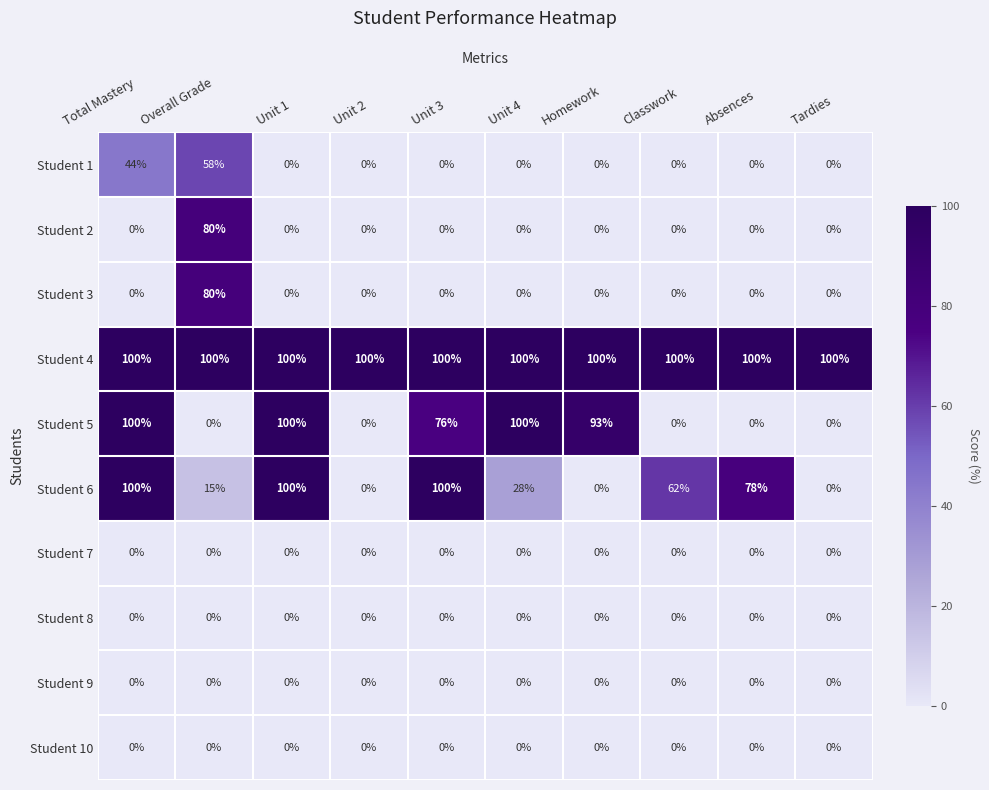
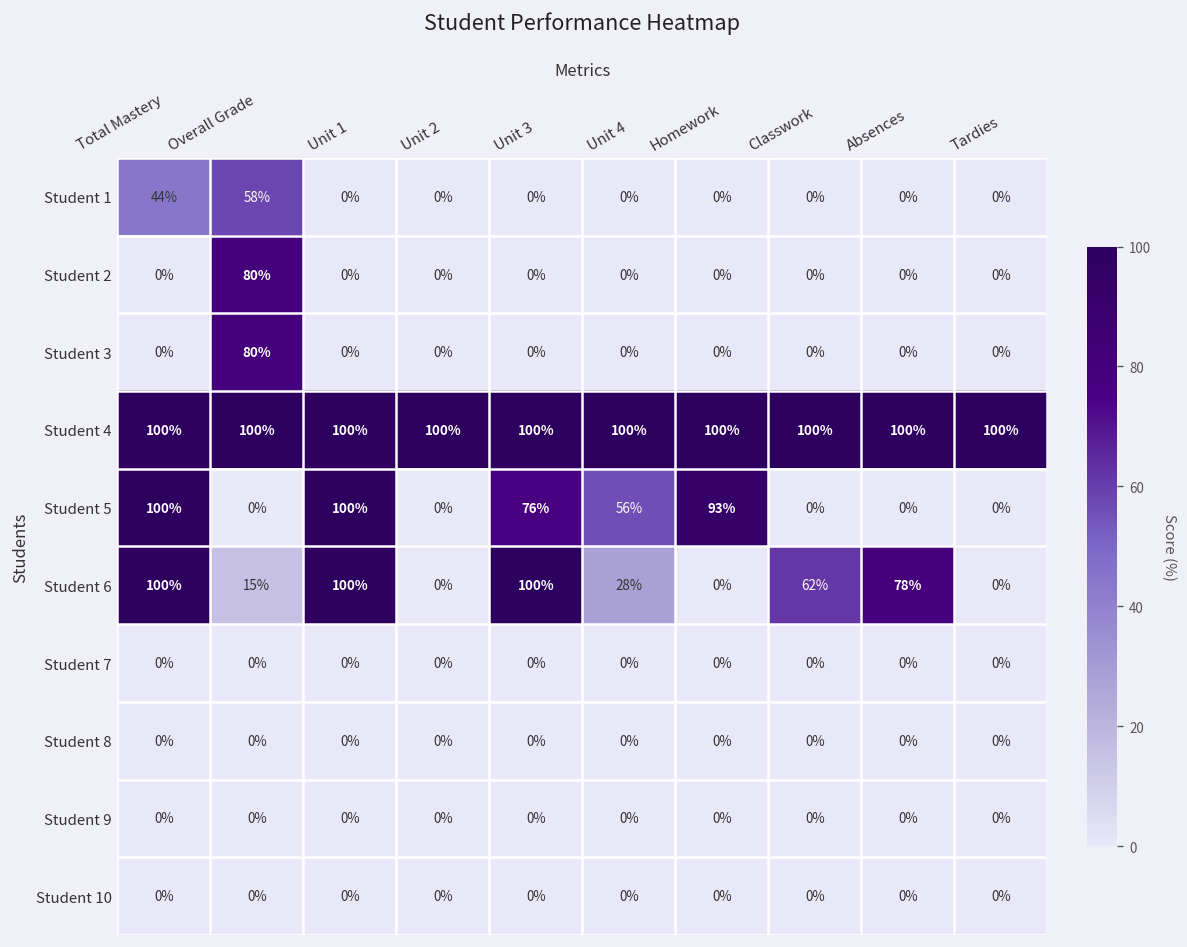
  {
    "Student 1": {
      "Total Mastery": "44%",
      "Overall Grade": "58%",
      "Unit 1": "0%",
      "Unit 2": "0%",
      "Unit 3": "0%",
      "Unit 4": "0%",
      "Homework": "0%",
      "Classwork": "0%",
      "Absences": "0%",
      "Tardies": "0%"
    },
    "Student 2": {
      "Total Mastery": "0%",
      "Overall Grade": "80%",
      "Unit 1": "0%",
      "Unit 2": "0%",
      "Unit 3": "0%",
      "Unit 4": "0%",
      "Homework": "0%",
      "Classwork": "0%",
      "Absences": "0%",
      "Tardies": "0%"
    },
    "Student 3": {
      "Total Mastery": "0%",
      "Overall Grade": "80%",
      "Unit 1": "0%",
      "Unit 2": "0%",
      "Unit 3": "0%",
      "Unit 4": "0%",
      "Homework": "0%",
      "Classwork": "0%",
      "Absences": "0%",
      "Tardies": "0%"
    },
    "Student 4": {
      "Total Mastery": "100%",
      "Overall Grade": "100%",
      "Unit 1": "100%",
      "Unit 2": "100%",
      "Unit 3": "100%",
      "Unit 4": "100%",
      "Homework": "100%",
      "Classwork": "100%",
      "Absences": "100%",
      "Tardies": "100%"
    },
    "Student 5": {
      "Total Mastery": "100%",
      "Overall Grade": "0%",
      "Unit 1": "100%",
      "Unit 2": "0%",
      "Unit 3": "76%",
-     "Unit 4": "100%",
+     "Unit 4": "56%",
      "Homework": "93%",
      "Classwork": "0%",
      "Absences": "0%",
      "Tardies": "0%"
    },
    "Student 6": {
      "Total Mastery": "100%",
      "Overall Grade": "15%",
      "Unit 1": "100%",
      "Unit 2": "0%",
      "Unit 3": "100%",
      "Unit 4": "28%",
      "Homework": "0%",
      "Classwork": "62%",
      "Absences": "78%",
      "Tardies": "0%"
    },
    "Student 7": {
      "Total Mastery": "0%",
      "Overall Grade": "0%",
      "Unit 1": "0%",
      "Unit 2": "0%",
      "Unit 3": "0%",
      "Unit 4": "0%",
      "Homework": "0%",
      "Classwork": "0%",
      "Absences": "0%",
      "Tardies": "0%"
    },
    "Student 8": {
      "Total Mastery": "0%",
      "Overall Grade": "0%",
      "Unit 1": "0%",
      "Unit 2": "0%",
      "Unit 3": "0%",
      "Unit 4": "0%",
      "Homework": "0%",
      "Classwork": "0%",
      "Absences": "0%",
      "Tardies": "0%"
    },
    "Student 9": {
      "Total Mastery": "0%",
      "Overall Grade": "0%",
      "Unit 1": "0%",
      "Unit 2": "0%",
      "Unit 3": "0%",
      "Unit 4": "0%",
      "Homework": "0%",
      "Classwork": "0%",
      "Absences": "0%",
      "Tardies": "0%"
    },
    "Student 10": {
      "Total Mastery": "0%",
      "Overall Grade": "0%",
      "Unit 1": "0%",
      "Unit 2": "0%",
      "Unit 3": "0%",
      "Unit 4": "0%",
      "Homework": "0%",
      "Classwork": "0%",
      "Absences": "0%",
      "Tardies": "0%"
    }
  }
